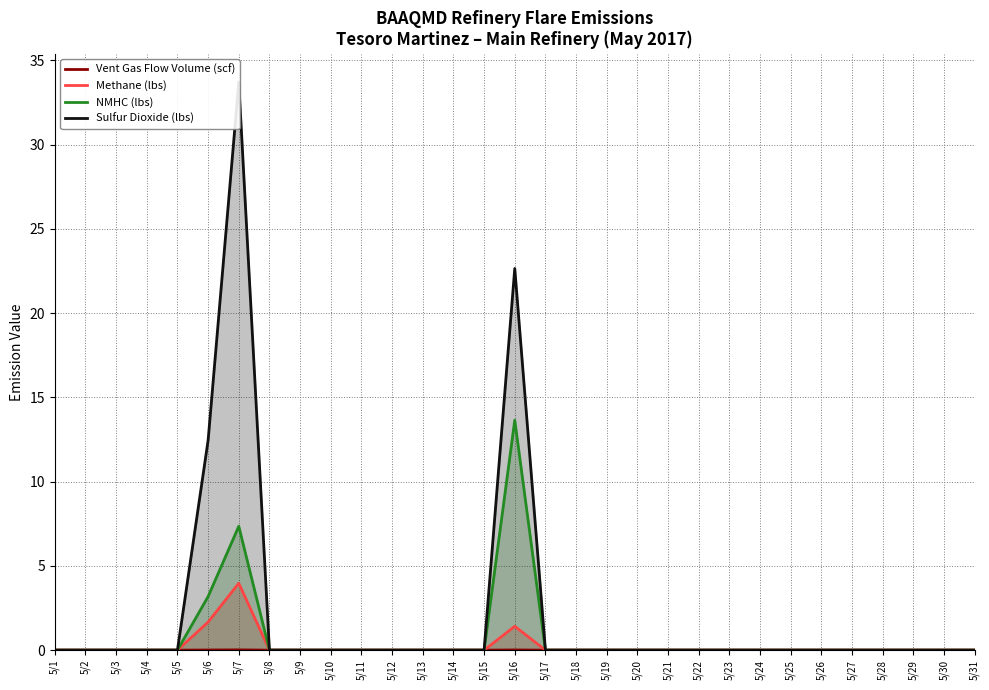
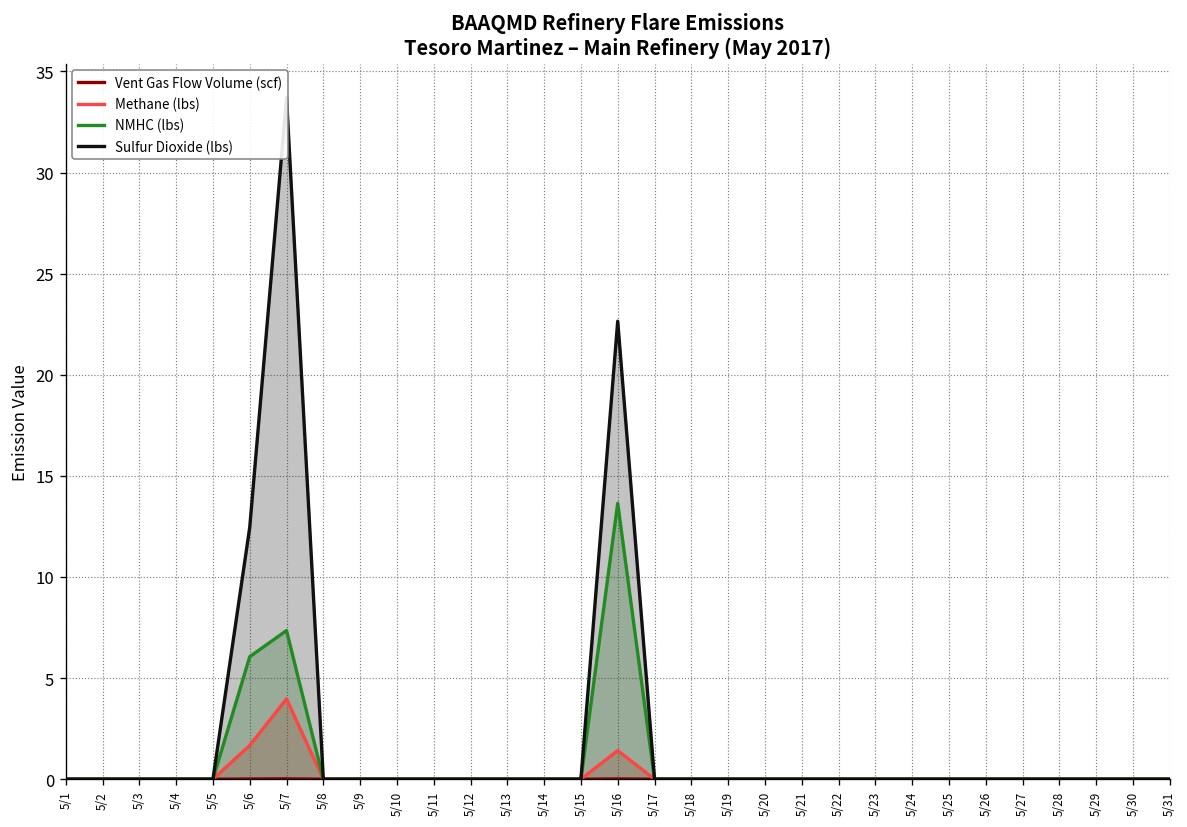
  {
    "Vent Gas Flow Volume (scf)": {
      "5/6": 0.0,
      "5/7": 0.0,
      "5/16": 0.0
    },
    "Methane (lbs)": {
      "5/6": 1.7,
      "5/7": 4.0,
      "5/16": 1.4
    },
    "NMHC (lbs)": {
-     "5/6": 3.2,
+     "5/6": 6.1,
      "5/7": 7.4,
      "5/16": 13.6
    },
    "Sulfur Dioxide (lbs)": {
      "5/6": 12.5,
      "5/16": 22.6
    }
  }
